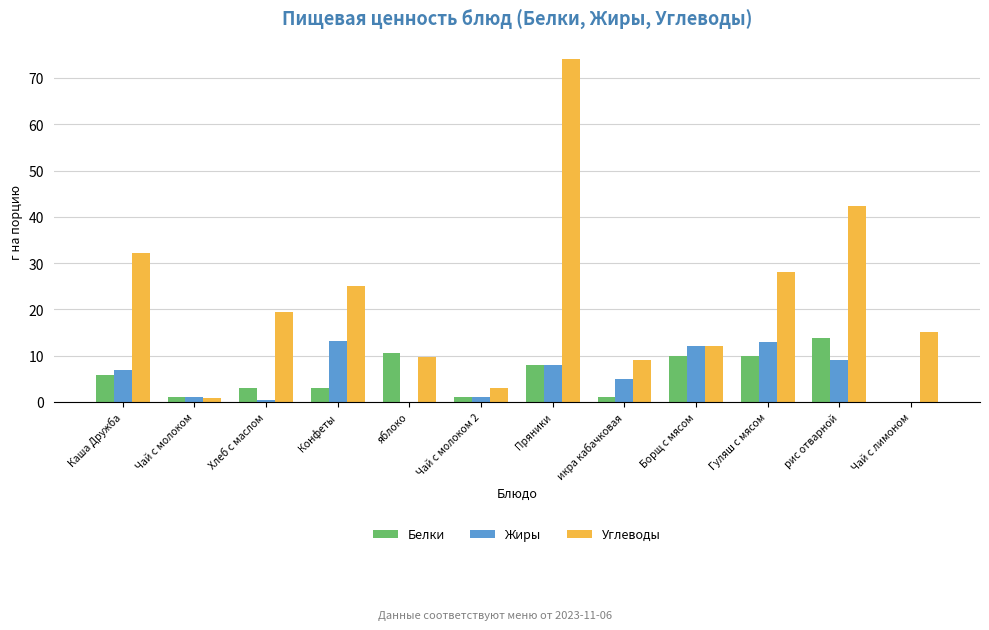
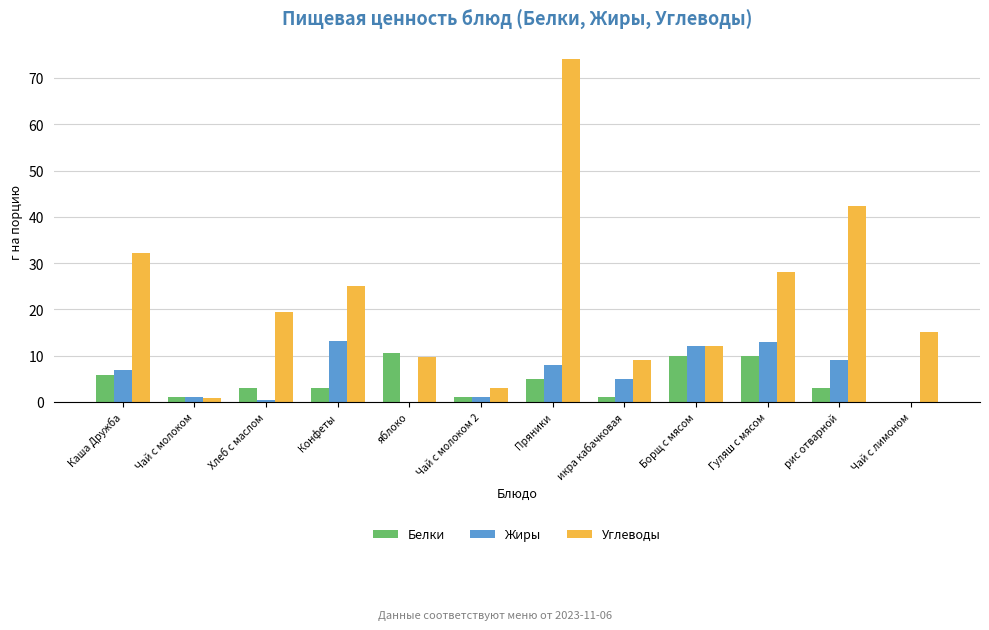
  {
    "Белки": {
      "Каша Дружба": 6,
      "Чай с молоком": 1,
      "Хлеб с маслом": 3,
      "Конфеты": 3,
      "яблоко": 11,
      "Чай с молоком 2": 1,
-     "Пряники": 8,
+     "Пряники": 5,
      "икра кабачковая": 1,
      "Борщ с мясом": 10,
      "Гуляш с мясом": 10,
-     "рис отварной": 14,
+     "рис отварной": 3,
      "Чай с лимоном": 0
    },
    "Жиры": {
      "Каша Дружба": 7,
      "Чай с молоком": 1,
      "Конфеты": 13,
      "яблоко": 0,
      "Чай с молоком 2": 1,
      "Пряники": 8,
      "икра кабачковая": 5,
      "Борщ с мясом": 12,
      "Гуляш с мясом": 13,
      "рис отварной": 9,
      "Чай с лимоном": 0
    },
    "Углеводы": {
      "Каша Дружба": 32,
      "Чай с молоком": 1,
      "Хлеб с маслом": 19,
      "Конфеты": 25,
      "яблоко": 10,
      "Чай с молоком 2": 3,
      "Пряники": 74,
      "икра кабачковая": 9,
      "Борщ с мясом": 12,
      "Гуляш с мясом": 28,
      "рис отварной": 42,
      "Чай с лимоном": 15
    }
  }
